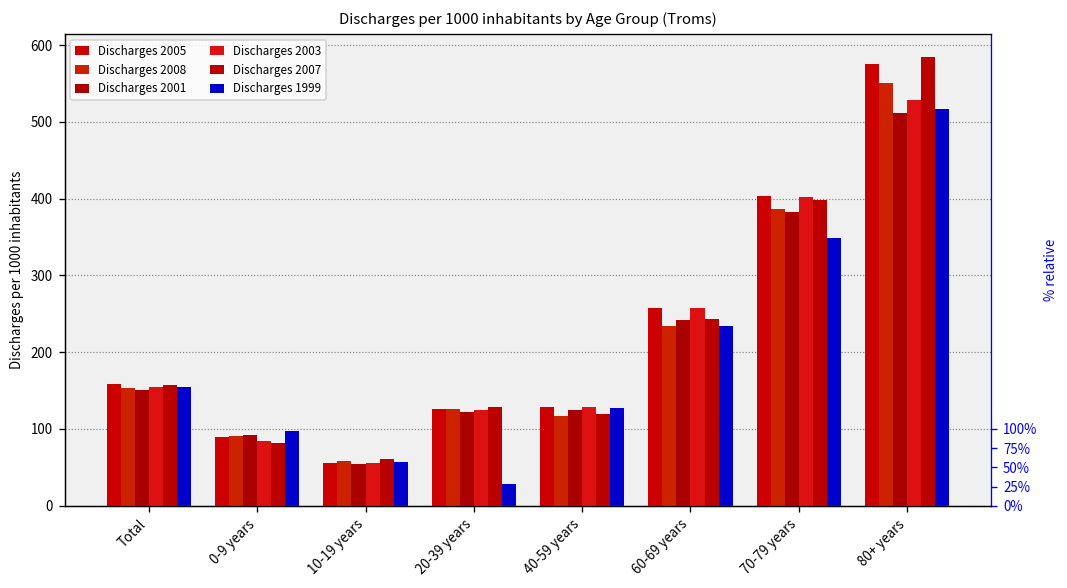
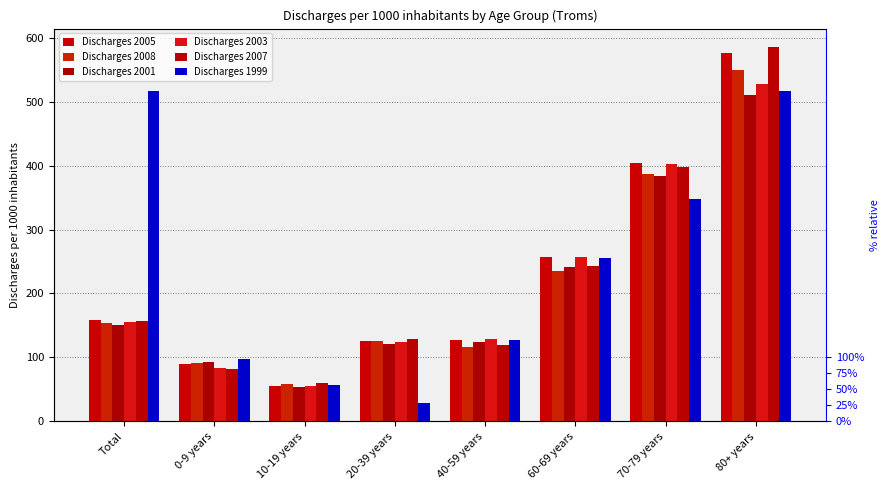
  {
    "Discharges 1999": {
-     "Total": 150,
+     "Total": 520,
      "0-9 years": 100,
      "10-19 years": 60,
      "20-39 years": 30,
      "40-59 years": 130,
-     "60-69 years": 230,
+     "60-69 years": 260,
      "70-79 years": 350,
      "80+ years": 520
    }
  }
